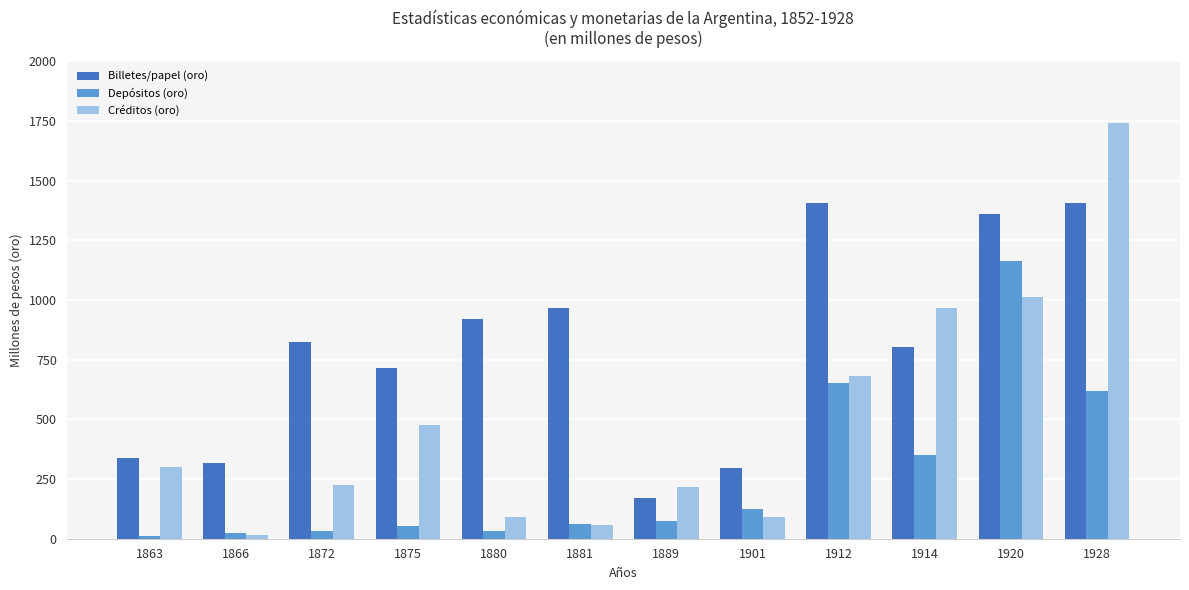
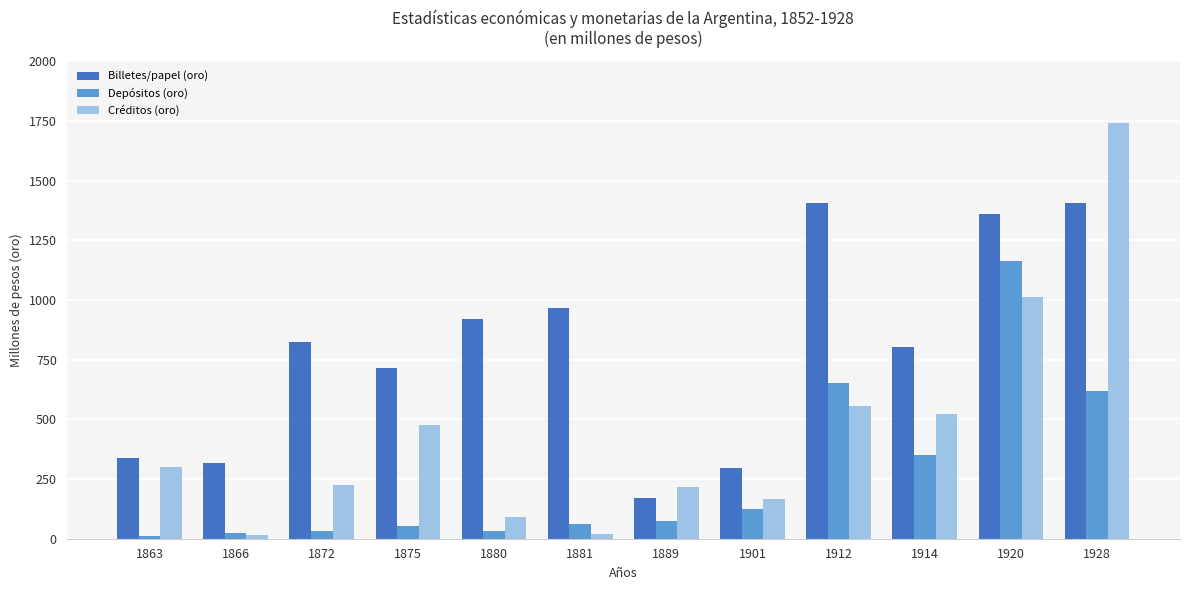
  {
    "Créditos (oro)": {
      "1863": 300,
      "1866": 20,
      "1872": 230,
      "1875": 480,
      "1880": 90,
-     "1881": 60,
+     "1881": 20,
      "1889": 220,
-     "1901": 90,
-     "1912": 680,
-     "1914": 970,
+     "1901": 170,
+     "1912": 560,
+     "1914": 520,
      "1920": 1010,
      "1928": 1740
    }
  }
